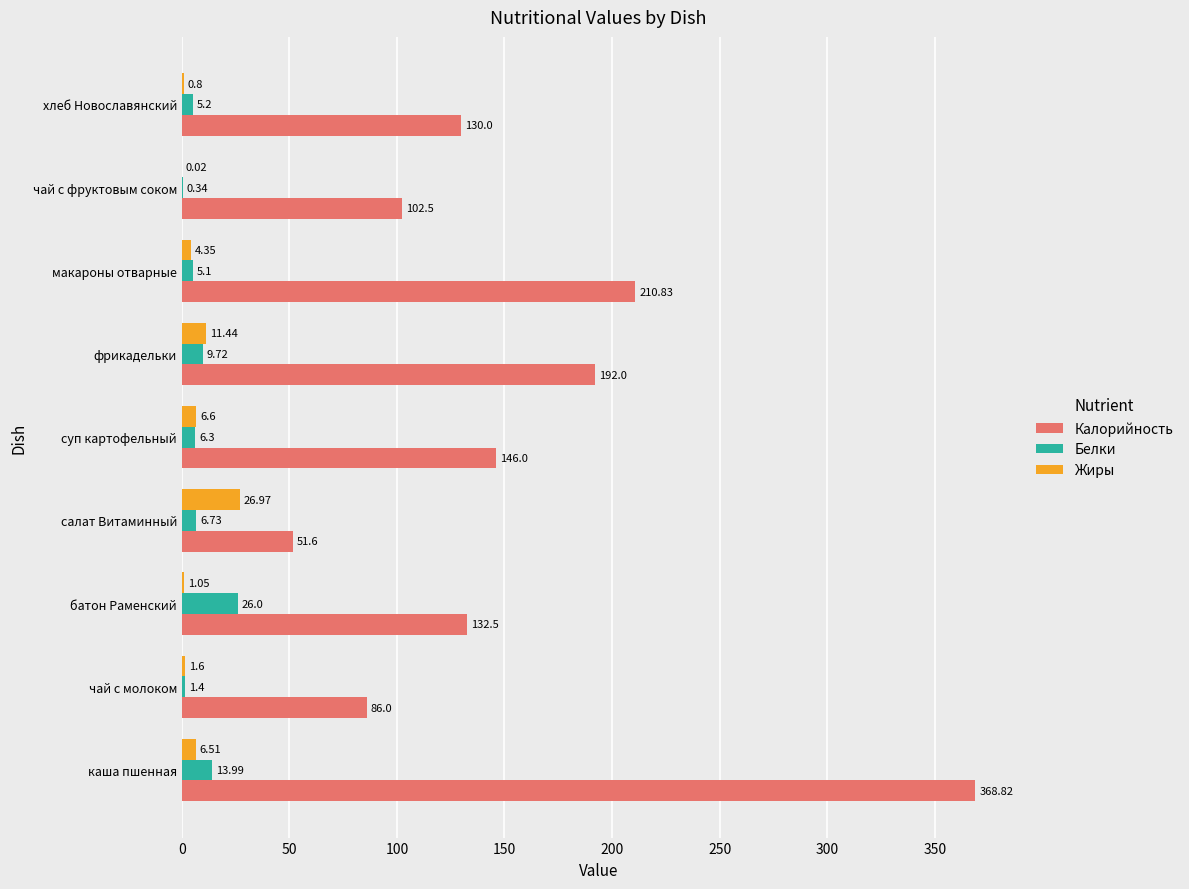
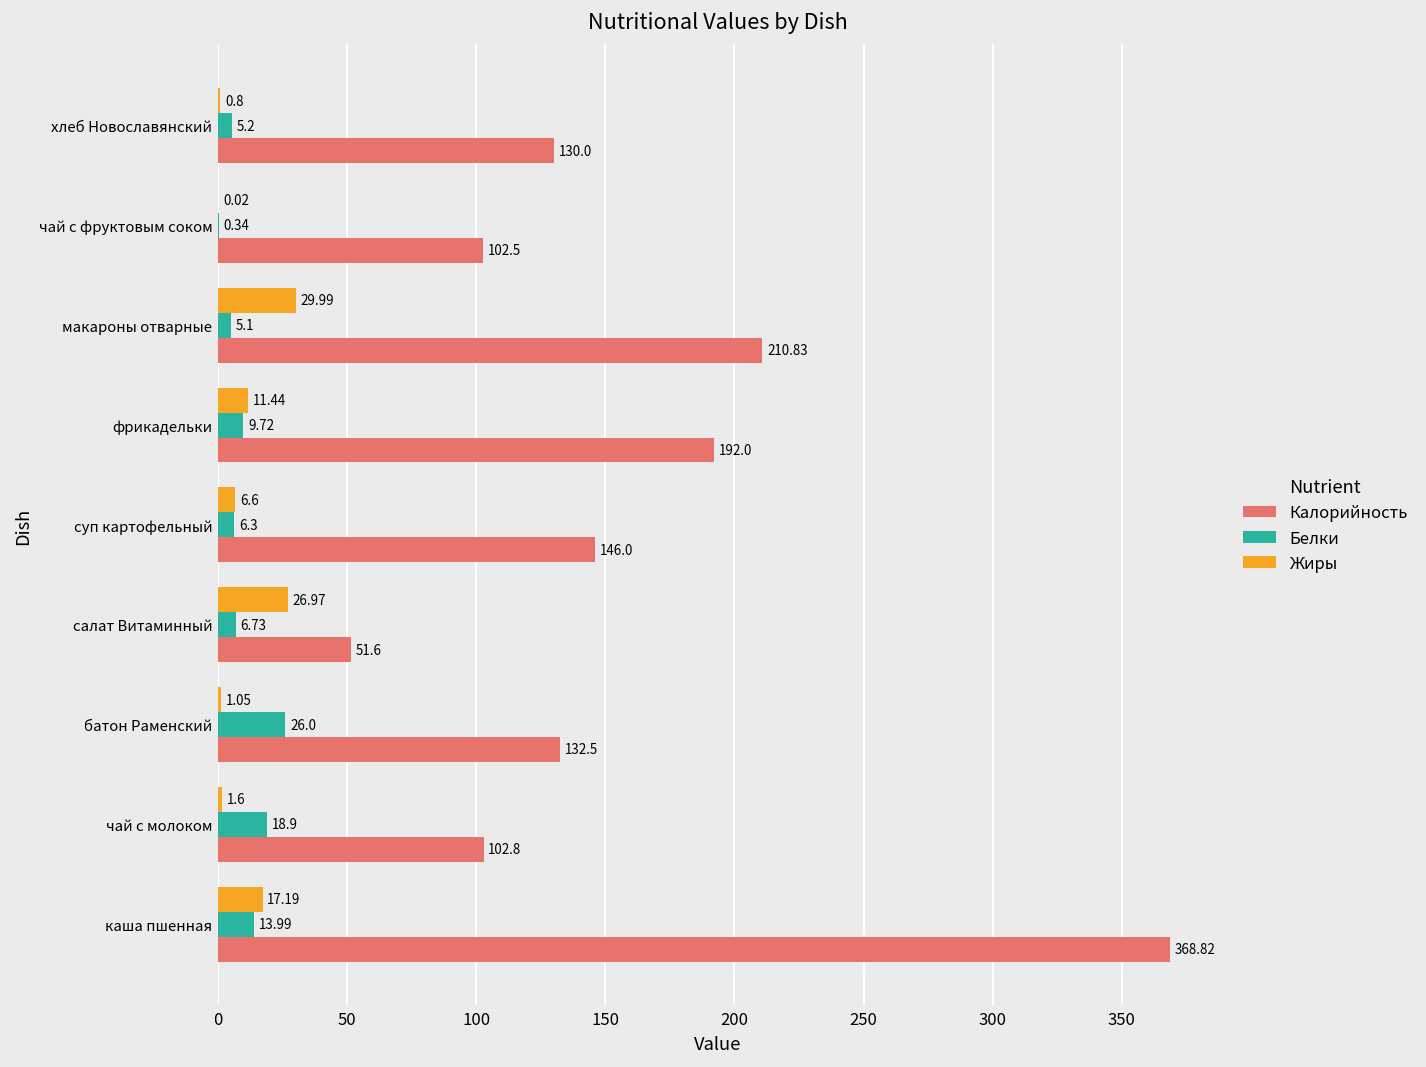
  {
    "Калорийность": {
      "хлеб Новославянский": 130.0,
      "чай с фруктовым соком": 102.5,
      "макароны отварные": 210.83,
      "фрикадельки": 192.0,
      "суп картофельный": 146.0,
      "салат Витаминный": 51.6,
      "батон Раменский": 132.5,
-     "чай с молоком": 86.0,
+     "чай с молоком": 102.8,
      "каша пшенная": 368.82
    },
    "Белки": {
      "хлеб Новославянский": 5.2,
      "чай с фруктовым соком": 0.34,
      "макароны отварные": 5.1,
      "фрикадельки": 9.72,
      "суп картофельный": 6.3,
      "салат Витаминный": 6.73,
      "батон Раменский": 26.0,
-     "чай с молоком": 1.4,
+     "чай с молоком": 18.9,
      "каша пшенная": 13.99
    },
    "Жиры": {
      "хлеб Новославянский": 0.8,
      "чай с фруктовым соком": 0.02,
-     "макароны отварные": 4.35,
+     "макароны отварные": 29.99,
      "фрикадельки": 11.44,
      "суп картофельный": 6.6,
      "салат Витаминный": 26.97,
      "батон Раменский": 1.05,
      "чай с молоком": 1.6,
-     "каша пшенная": 6.51
+     "каша пшенная": 17.19
    }
  }
